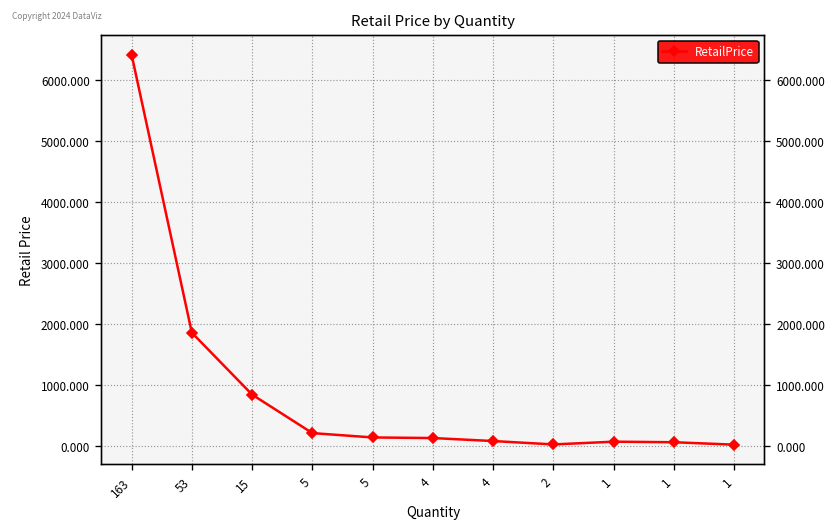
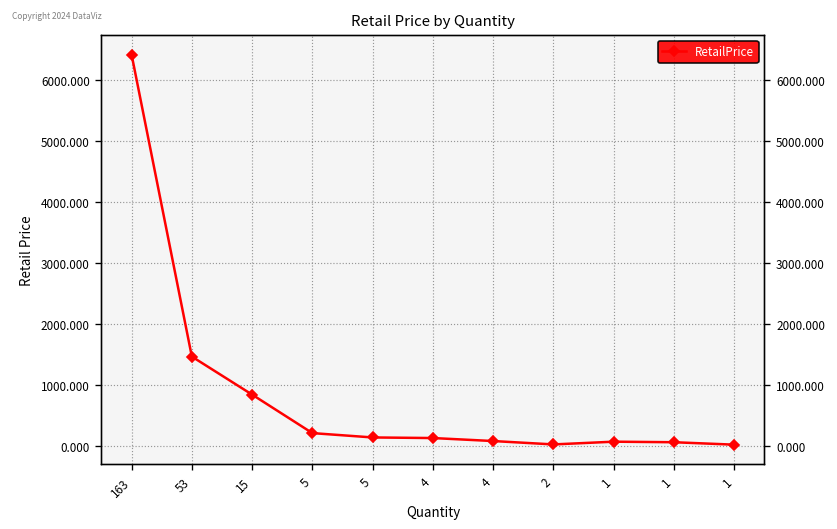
  {
    "163": 6400,
-   "53": 1900,
+   "53": 1500,
    "15": 800,
    "2": 0
  }
